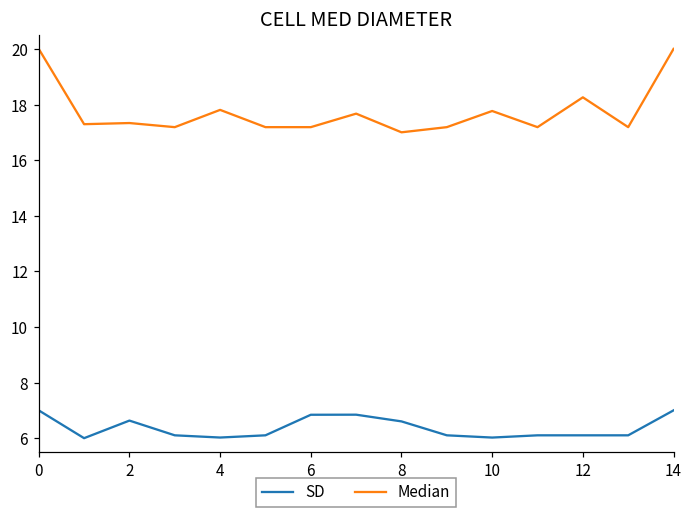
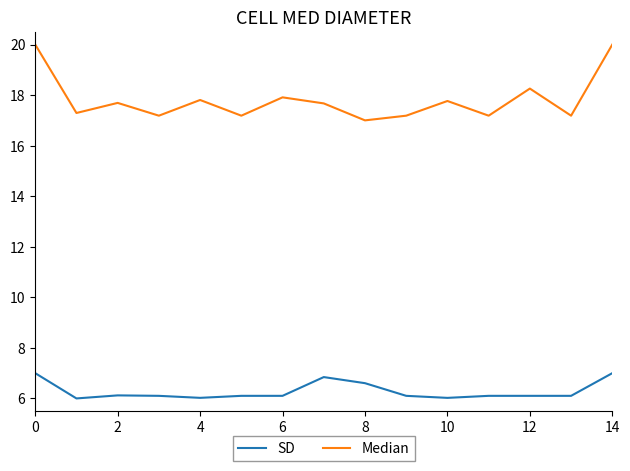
  {
    "SD": {
      "0": 7.0,
-     "2": 6.6,
+     "2": 6.1,
      "4": 6.0,
-     "6": 6.8,
+     "6": 6.1,
      "8": 6.6,
      "10": 6.0,
      "12": 6.1,
      "14": 7.0
    },
    "Median": {
      "0": 20.0,
-     "2": 17.3,
+     "2": 17.7,
      "4": 17.8,
-     "6": 17.2,
+     "6": 17.9,
      "8": 17.0,
      "10": 17.8,
      "12": 18.3,
      "14": 20.0
    }
  }
